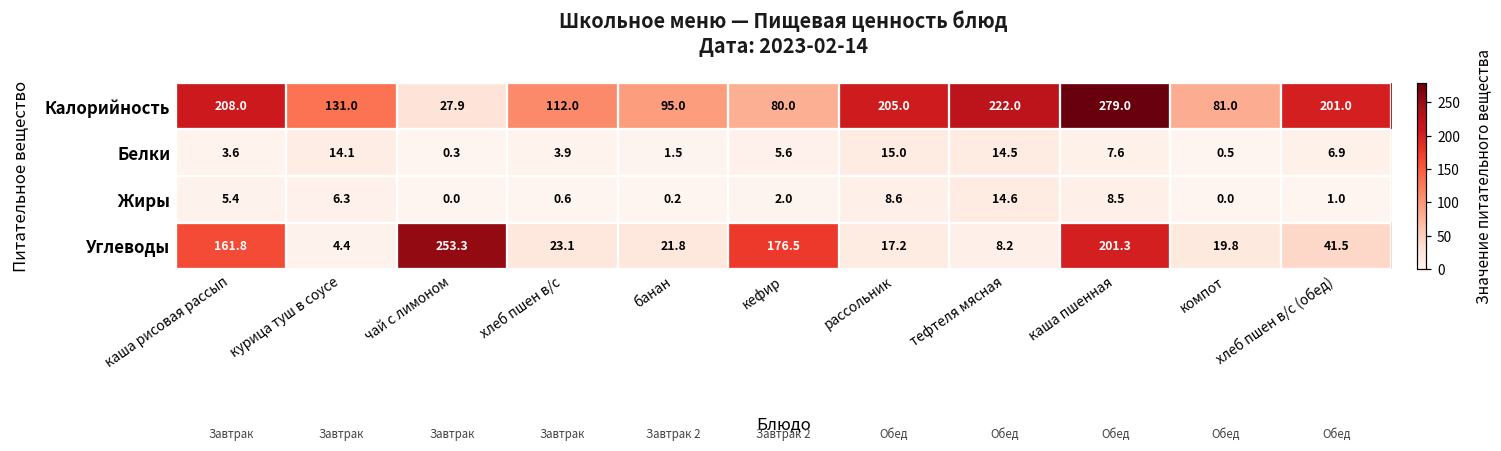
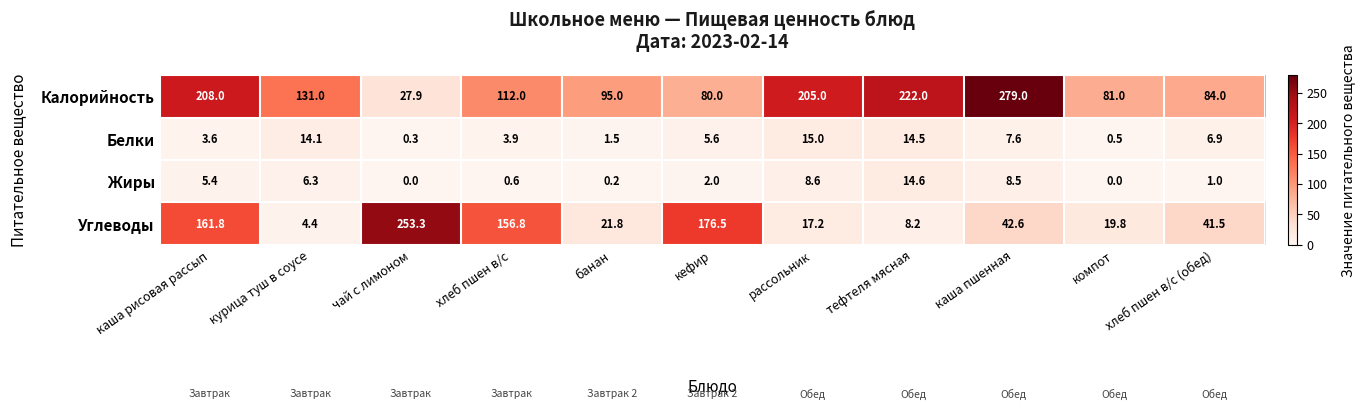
  {
    "Калорийность": {
      "каша рисовая рассып": 208.0,
      "курица туш в соусе": 131.0,
      "чай с лимоном": 27.9,
      "хлеб пшен в/с": 112.0,
      "банан": 95.0,
      "кефир": 80.0,
      "рассольник": 205.0,
      "тефтеля мясная": 222.0,
      "каша пшенная": 279.0,
      "компот": 81.0,
-     "хлеб пшен в/с (обед)": 201.0
+     "хлеб пшен в/с (обед)": 84.0
    },
    "Белки": {
      "каша рисовая рассып": 3.6,
      "курица туш в соусе": 14.1,
      "чай с лимоном": 0.3,
      "хлеб пшен в/с": 3.9,
      "банан": 1.5,
      "кефир": 5.6,
      "рассольник": 15.0,
      "тефтеля мясная": 14.5,
      "каша пшенная": 7.6,
      "компот": 0.5,
      "хлеб пшен в/с (обед)": 6.9
    },
    "Жиры": {
      "каша рисовая рассып": 5.4,
      "курица туш в соусе": 6.3,
      "чай с лимоном": 0.0,
      "хлеб пшен в/с": 0.6,
      "банан": 0.2,
      "кефир": 2.0,
      "рассольник": 8.6,
      "тефтеля мясная": 14.6,
      "каша пшенная": 8.5,
      "компот": 0.0,
      "хлеб пшен в/с (обед)": 1.0
    },
    "Углеводы": {
      "каша рисовая рассып": 161.8,
      "курица туш в соусе": 4.4,
      "чай с лимоном": 253.3,
-     "хлеб пшен в/с": 23.1,
+     "хлеб пшен в/с": 156.8,
      "банан": 21.8,
      "кефир": 176.5,
      "рассольник": 17.2,
      "тефтеля мясная": 8.2,
-     "каша пшенная": 201.3,
+     "каша пшенная": 42.6,
      "компот": 19.8,
      "хлеб пшен в/с (обед)": 41.5
    }
  }
